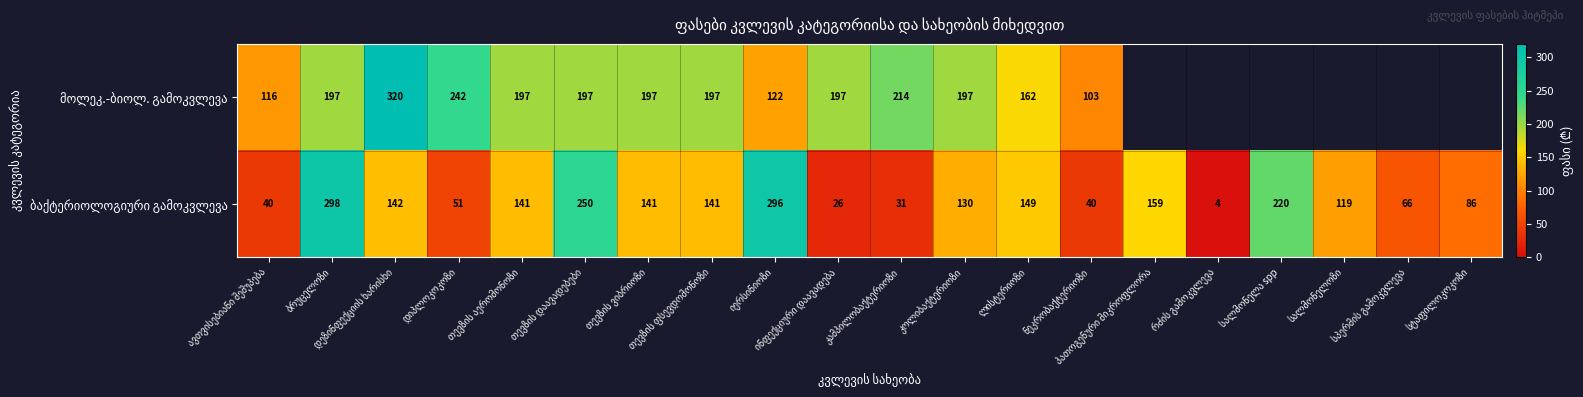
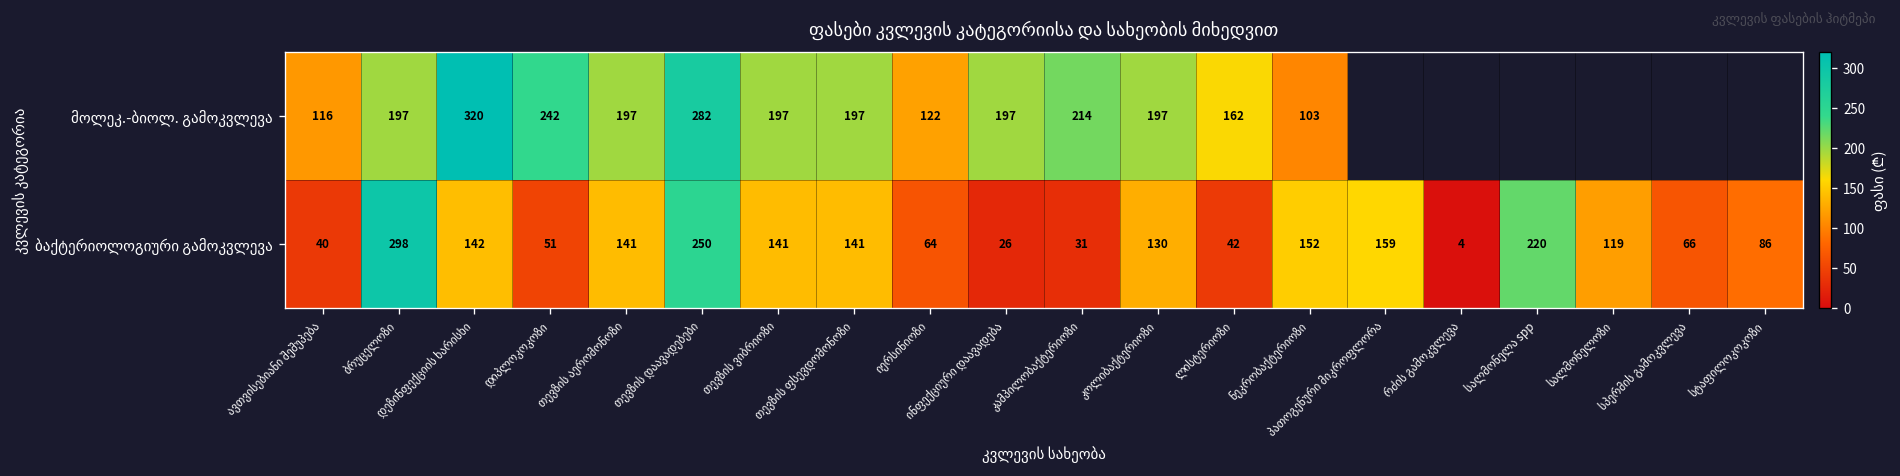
  {
    "მოლეკ.-ბიოლ. გამოკვლევა": {
      "ავთვისებიანი შეშუპება": 116,
      "ბრუცელოზი": 197,
      "დეზინფექციის ხარისხი": 320,
      "დიპლოკოკოზი": 242,
      "თევზის აერომონოზი": 197,
-     "თევზის დაავადებები": 197,
+     "თევზის დაავადებები": 282,
      "თევზის ვიბრიოზი": 197,
      "თევზის ფსევდომონოზი": 197,
      "იერსინიოზი": 122,
      "ინფექციური დაავადება": 197,
      "კამპილობაქტერიოზი": 214,
      "კოლიბაქტერიოზი": 197,
      "ლისტერიოზი": 162,
      "ნეკრობაქტერიოზი": 103
    },
    "ბაქტერიოლოგიური გამოკვლევა": {
      "ავთვისებიანი შეშუპება": 40,
      "ბრუცელოზი": 298,
      "დეზინფექციის ხარისხი": 142,
      "დიპლოკოკოზი": 51,
      "თევზის აერომონოზი": 141,
      "თევზის დაავადებები": 250,
      "თევზის ვიბრიოზი": 141,
      "თევზის ფსევდომონოზი": 141,
-     "იერსინიოზი": 296,
+     "იერსინიოზი": 64,
      "ინფექციური დაავადება": 26,
      "კამპილობაქტერიოზი": 31,
      "კოლიბაქტერიოზი": 130,
-     "ლისტერიოზი": 149,
-     "ნეკრობაქტერიოზი": 40,
+     "ლისტერიოზი": 42,
+     "ნეკრობაქტერიოზი": 152,
      "პათოგენური მიკროფლორა": 159,
      "რძის გამოკვლევა": 4,
      "სალმონელა spp": 220,
      "სალმონელოზი": 119,
      "სპერმის გამოკვლევა": 66,
      "სტაფილოკოკოზი": 86
    }
  }
